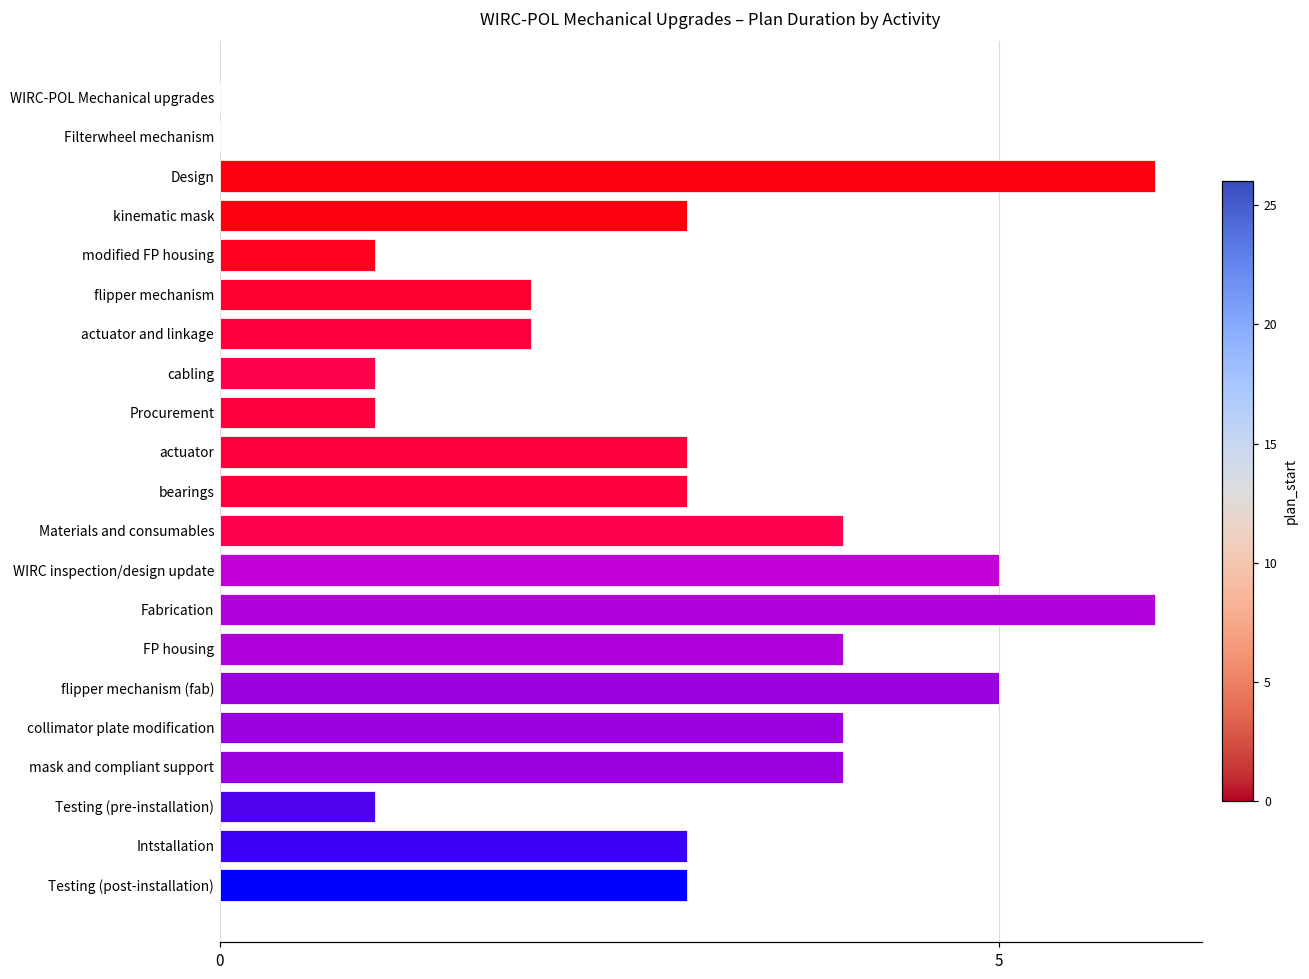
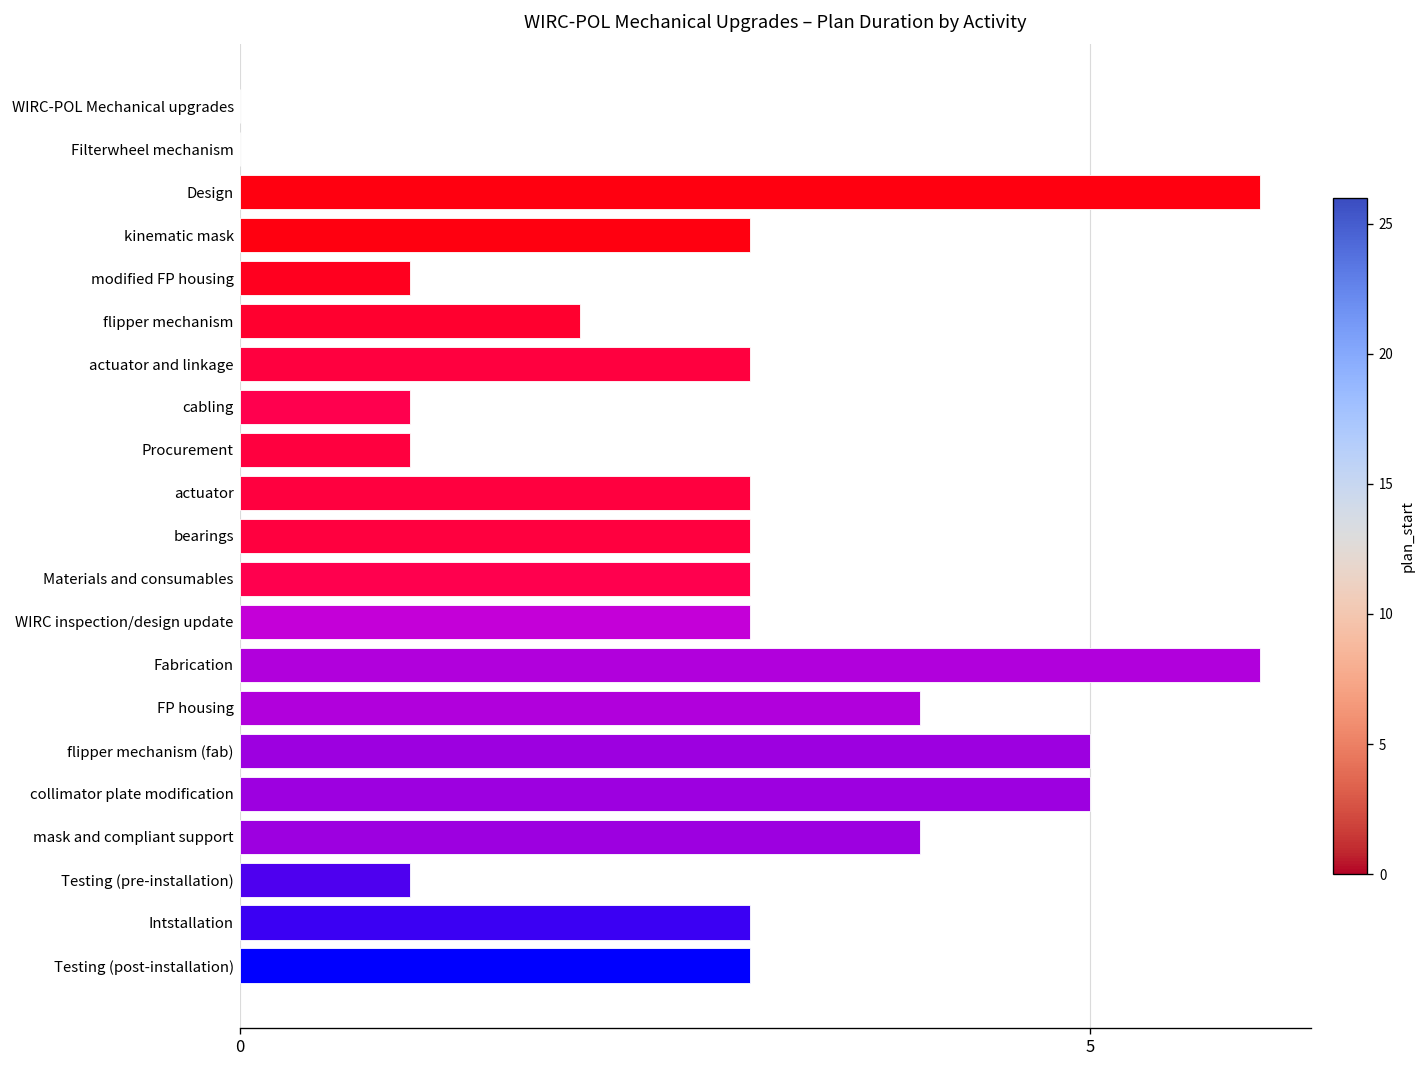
  {
    "WIRC-POL Mechanical upgrades": 0,
    "Filterwheel mechanism": 0,
    "Design": 6,
    "kinematic mask": 3,
    "modified FP housing": 1,
    "flipper mechanism": 2,
-   "actuator and linkage": 2,
+   "actuator and linkage": 3,
    "cabling": 1,
    "Procurement": 1,
    "actuator": 3,
    "bearings": 3,
-   "Materials and consumables": 4,
-   "WIRC inspection/design update": 5,
+   "Materials and consumables": 3,
+   "WIRC inspection/design update": 3,
    "Fabrication": 6,
    "FP housing": 4,
    "flipper mechanism (fab)": 5,
-   "collimator plate modification": 4,
+   "collimator plate modification": 5,
    "mask and compliant support": 4,
    "Testing (pre-installation)": 1,
    "Intstallation": 3,
    "Testing (post-installation)": 3
  }
